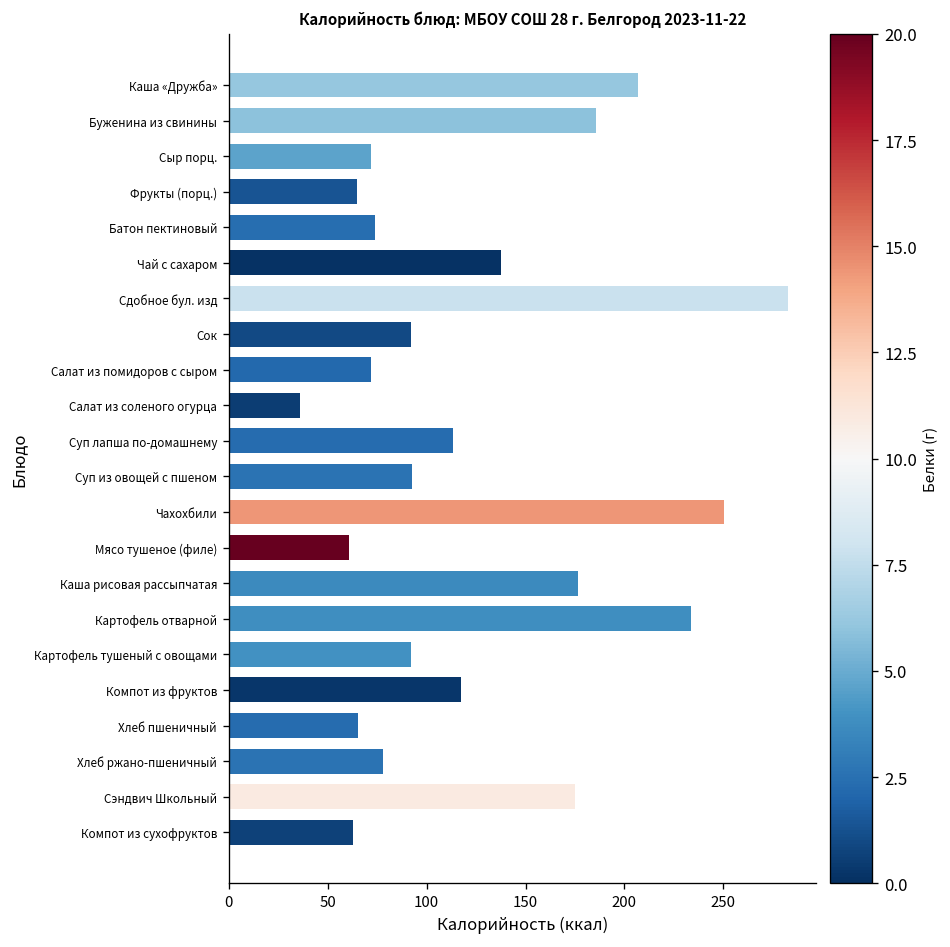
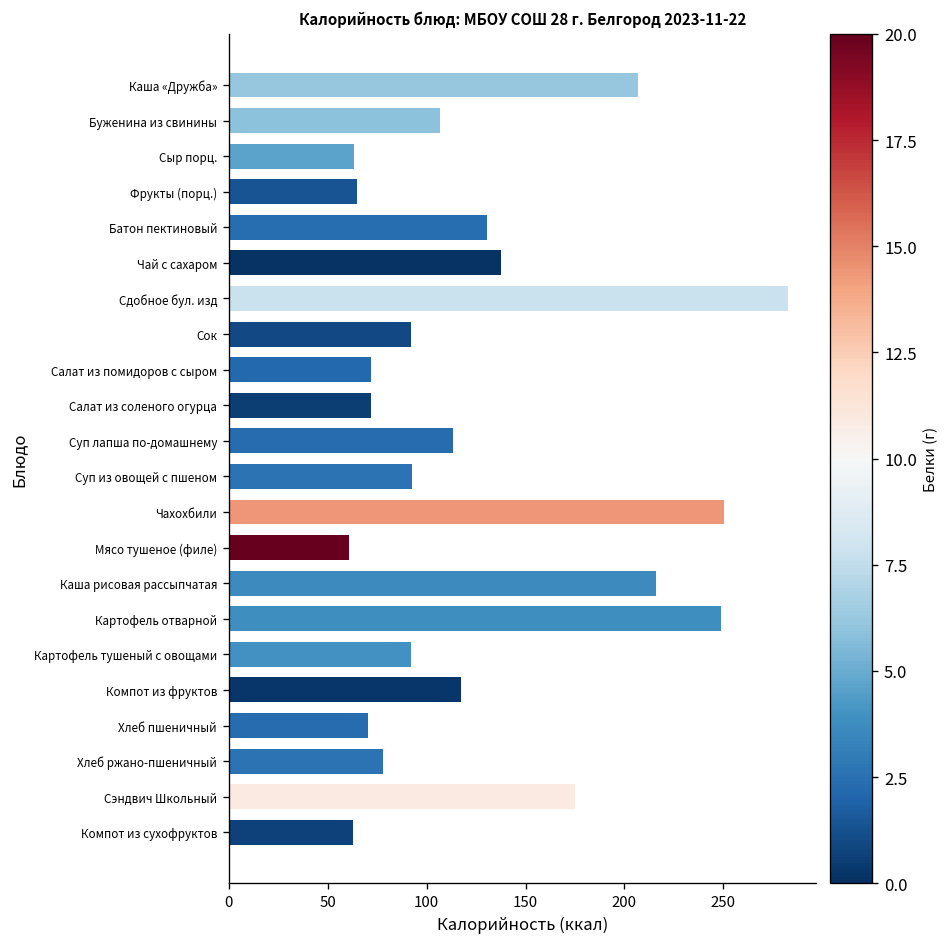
  {
    "Каша «Дружба»": 207,
-   "Буженина из свинины": 186,
-   "Сыр порц.": 72,
+   "Буженина из свинины": 107,
+   "Сыр порц.": 63,
    "Фрукты (порц.)": 65,
-   "Батон пектиновый": 74,
+   "Батон пектиновый": 130,
    "Чай с сахаром": 137,
    "Сдобное бул. изд": 283,
    "Сок": 92,
    "Салат из помидоров с сыром": 72,
-   "Салат из соленого огурца": 36,
+   "Салат из соленого огурца": 72,
    "Суп лапша по-домашнему": 113,
    "Суп из овощей с пшеном": 92,
    "Чахохбили": 250,
    "Мясо тушеное (филе)": 61,
-   "Каша рисовая рассыпчатая": 176,
-   "Картофель отварной": 234,
+   "Каша рисовая рассыпчатая": 216,
+   "Картофель отварной": 249,
    "Картофель тушеный с овощами": 92,
    "Компот из фруктов": 118,
-   "Хлеб пшеничный": 65,
+   "Хлеб пшеничный": 70,
    "Хлеб ржано-пшеничный": 78,
    "Сэндвич Школьный": 175,
    "Компот из сухофруктов": 63
  }
